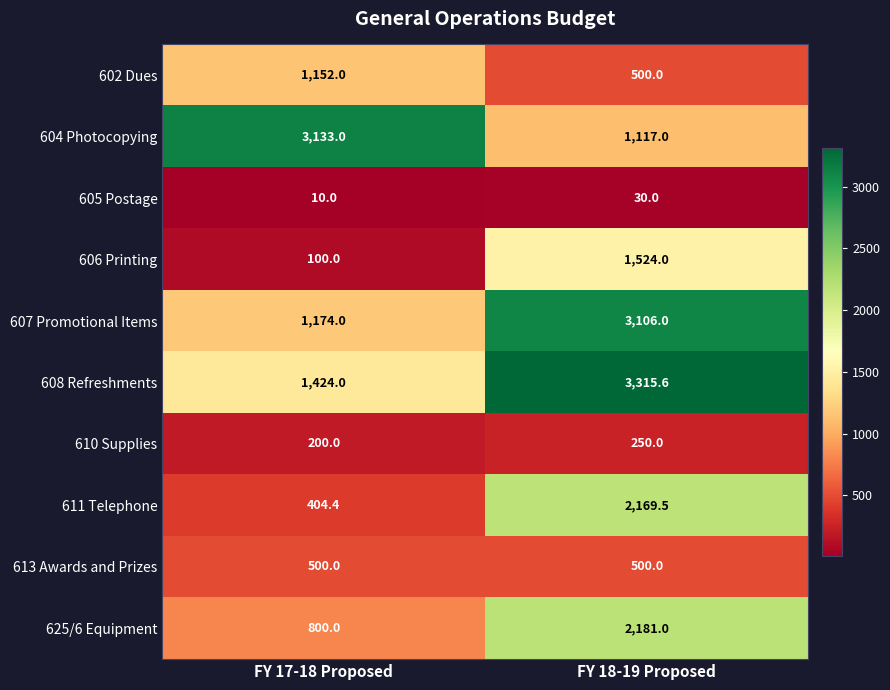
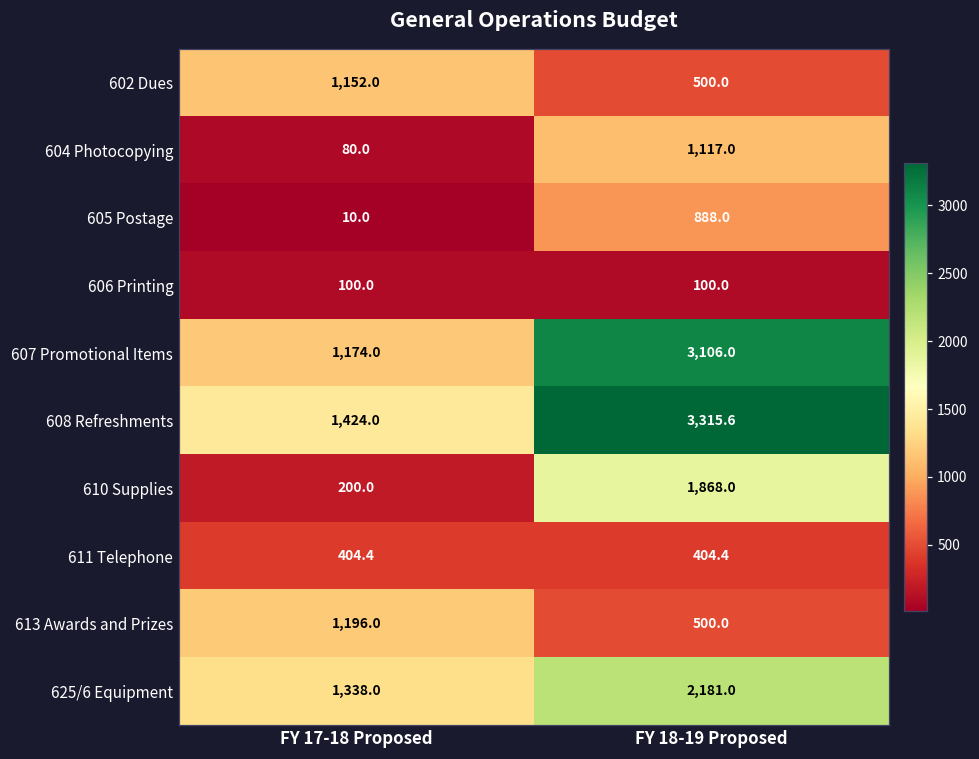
  {
    "602 Dues": {
      "FY 17-18 Proposed": "1,152.0",
      "FY 18-19 Proposed": "500.0"
    },
    "604 Photocopying": {
-     "FY 17-18 Proposed": "3,133.0",
+     "FY 17-18 Proposed": "80.0",
      "FY 18-19 Proposed": "1,117.0"
    },
    "605 Postage": {
      "FY 17-18 Proposed": "10.0",
-     "FY 18-19 Proposed": "30.0"
+     "FY 18-19 Proposed": "888.0"
    },
    "606 Printing": {
      "FY 17-18 Proposed": "100.0",
-     "FY 18-19 Proposed": "1,524.0"
+     "FY 18-19 Proposed": "100.0"
    },
    "607 Promotional Items": {
      "FY 17-18 Proposed": "1,174.0",
      "FY 18-19 Proposed": "3,106.0"
    },
    "608 Refreshments": {
      "FY 17-18 Proposed": "1,424.0",
      "FY 18-19 Proposed": "3,315.6"
    },
    "610 Supplies": {
      "FY 17-18 Proposed": "200.0",
-     "FY 18-19 Proposed": "250.0"
+     "FY 18-19 Proposed": "1,868.0"
    },
    "611 Telephone": {
      "FY 17-18 Proposed": "404.4",
-     "FY 18-19 Proposed": "2,169.5"
+     "FY 18-19 Proposed": "404.4"
    },
    "613 Awards and Prizes": {
-     "FY 17-18 Proposed": "500.0",
+     "FY 17-18 Proposed": "1,196.0",
      "FY 18-19 Proposed": "500.0"
    },
    "625/6 Equipment": {
-     "FY 17-18 Proposed": "800.0",
+     "FY 17-18 Proposed": "1,338.0",
      "FY 18-19 Proposed": "2,181.0"
    }
  }
